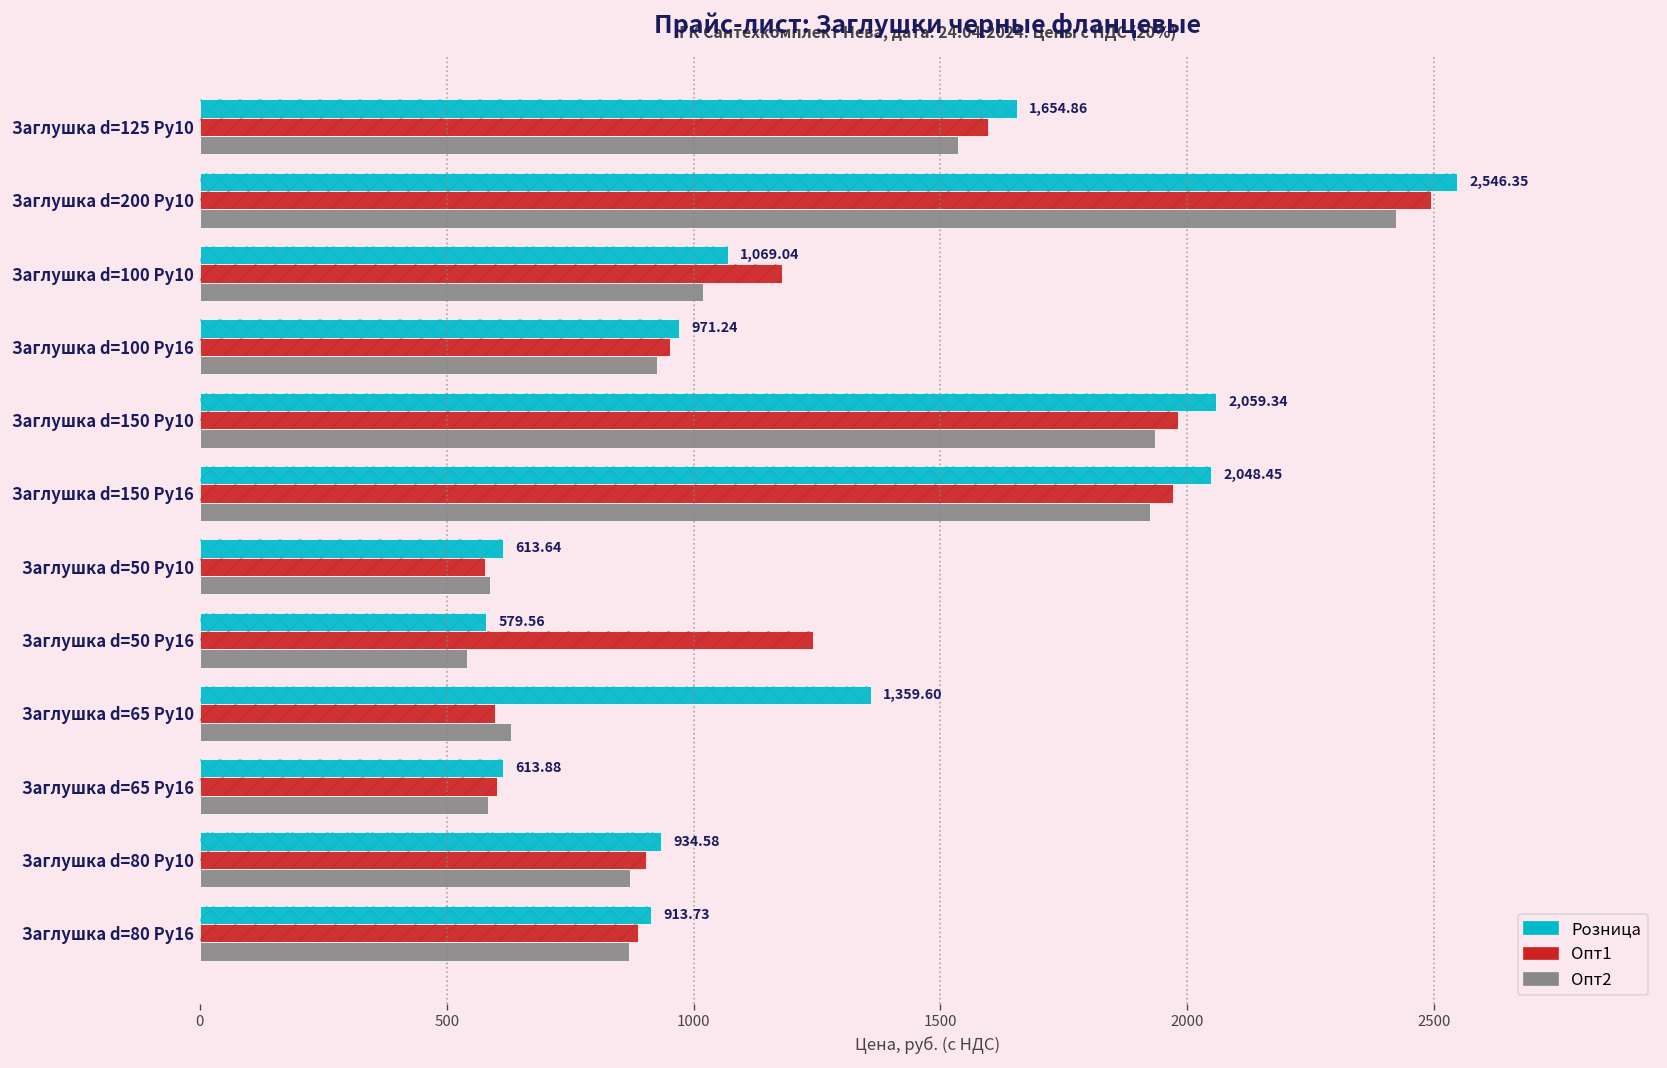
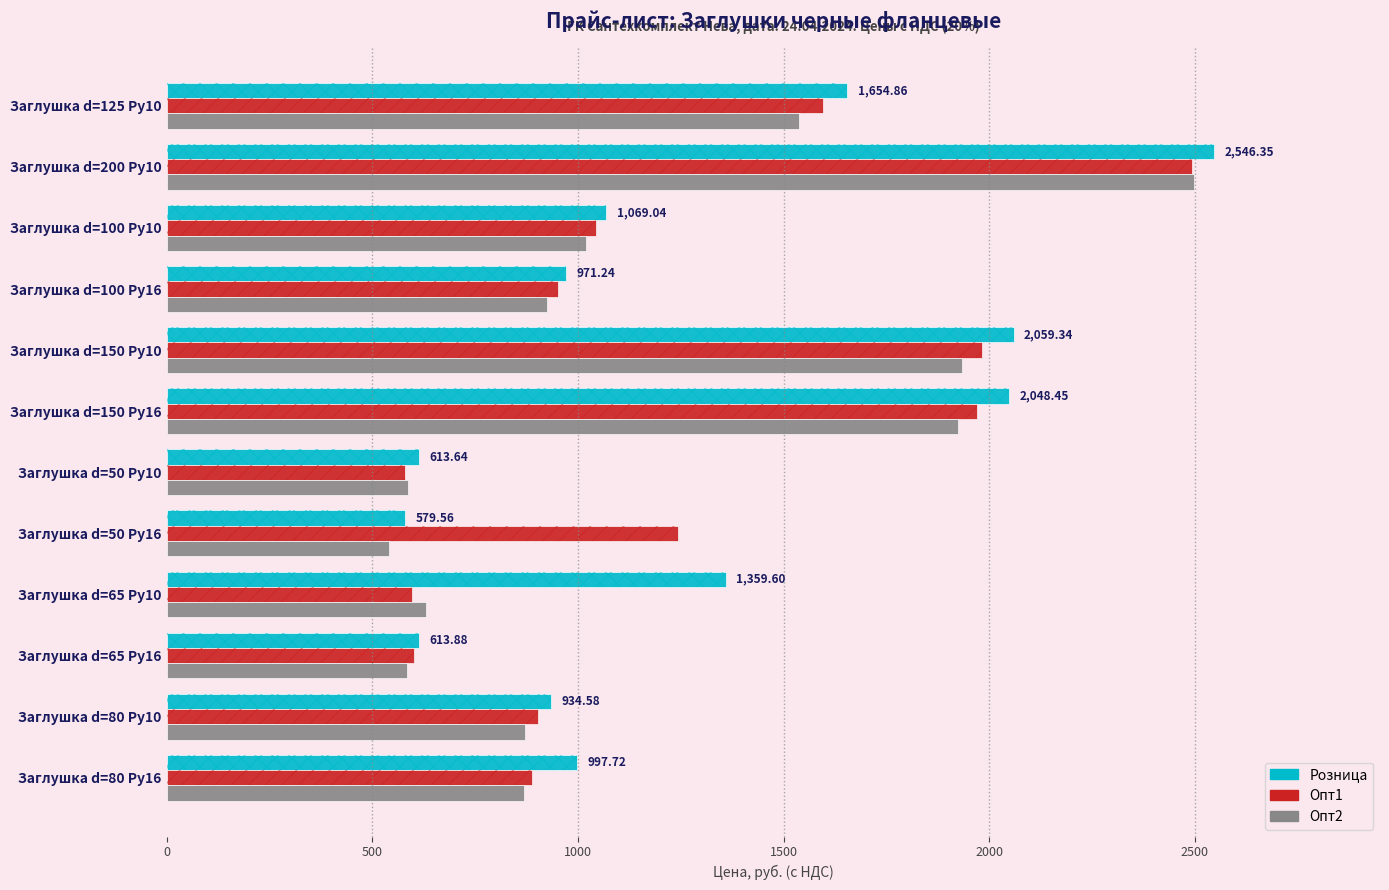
  {
    "Розница": {
      "Заглушка d=125 Ру10": "1,654.86",
      "Заглушка d=200 Ру10": "2,546.35",
      "Заглушка d=100 Ру10": "1,069.04",
      "Заглушка d=100 Ру16": "971.24",
      "Заглушка d=150 Ру10": "2,059.34",
      "Заглушка d=150 Ру16": "2,048.45",
      "Заглушка d=50 Ру10": "613.64",
      "Заглушка d=50 Ру16": "579.56",
      "Заглушка d=65 Ру10": "1,359.60",
      "Заглушка d=65 Ру16": "613.88",
      "Заглушка d=80 Ру10": "934.58",
-     "Заглушка d=80 Ру16": "913.73"
+     "Заглушка d=80 Ру16": "997.72"
    },
    "Опт1": {
      "Заглушка d=125 Ру10": "1600",
      "Заглушка d=200 Ру10": "2490",
-     "Заглушка d=100 Ру10": "1180",
+     "Заглушка d=100 Ру10": "1040",
      "Заглушка d=100 Ру16": "950",
      "Заглушка d=150 Ру10": "1980",
      "Заглушка d=150 Ру16": "1970",
      "Заглушка d=50 Ру10": "580",
      "Заглушка d=50 Ру16": "1240",
      "Заглушка d=65 Ру10": "600",
      "Заглушка d=65 Ру16": "600",
      "Заглушка d=80 Ру10": "900",
      "Заглушка d=80 Ру16": "890"
    },
    "Опт2": {
      "Заглушка d=125 Ру10": "1540",
-     "Заглушка d=200 Ру10": "2420",
+     "Заглушка d=200 Ру10": "2500",
      "Заглушка d=100 Ру10": "1020",
      "Заглушка d=100 Ру16": "930",
      "Заглушка d=150 Ру10": "1930",
      "Заглушка d=150 Ру16": "1920",
      "Заглушка d=50 Ру10": "590",
      "Заглушка d=50 Ру16": "540",
      "Заглушка d=65 Ру10": "630",
      "Заглушка d=65 Ру16": "580",
      "Заглушка d=80 Ру10": "870",
      "Заглушка d=80 Ру16": "870"
    }
  }
